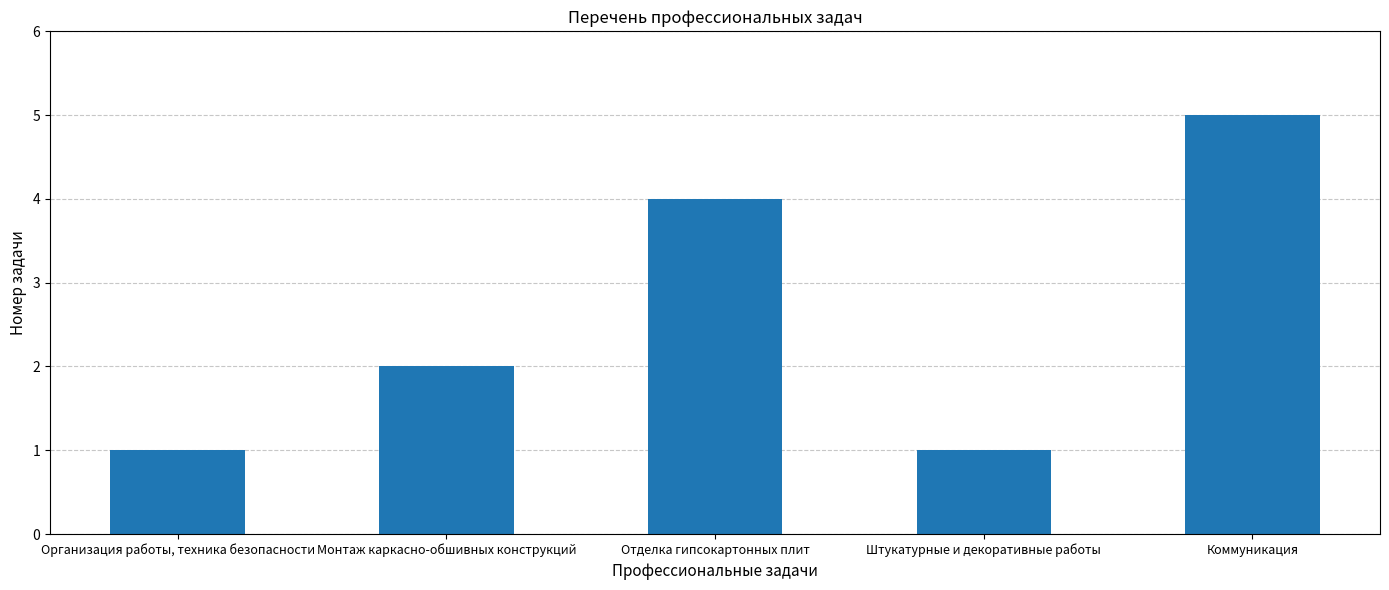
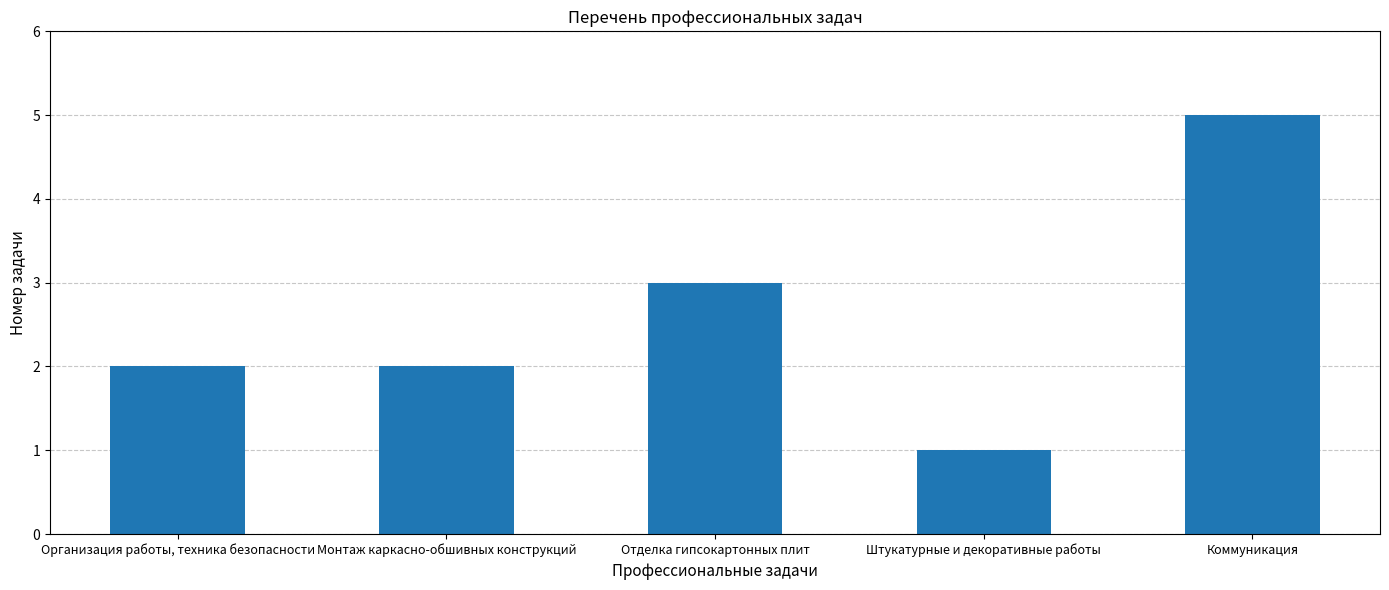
  {
-   "Организация работы, техника безопасности": 1,
+   "Организация работы, техника безопасности": 2,
    "Монтаж каркасно-обшивных конструкций": 2,
-   "Отделка гипсокартонных плит": 4,
+   "Отделка гипсокартонных плит": 3,
    "Штукатурные и декоративные работы": 1,
    "Коммуникация": 5
  }
